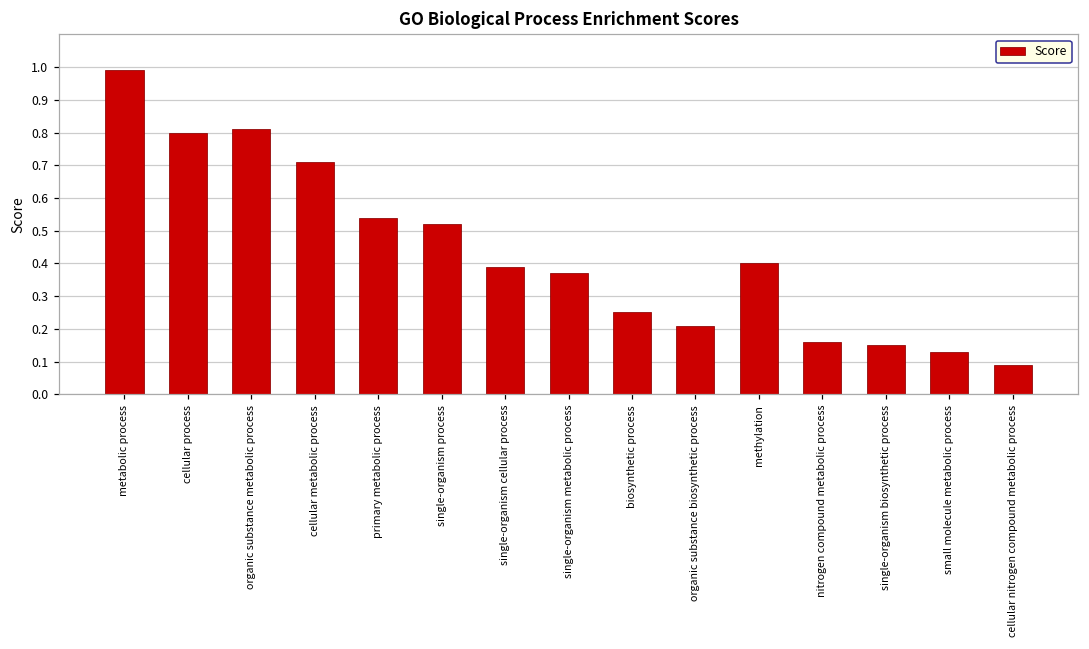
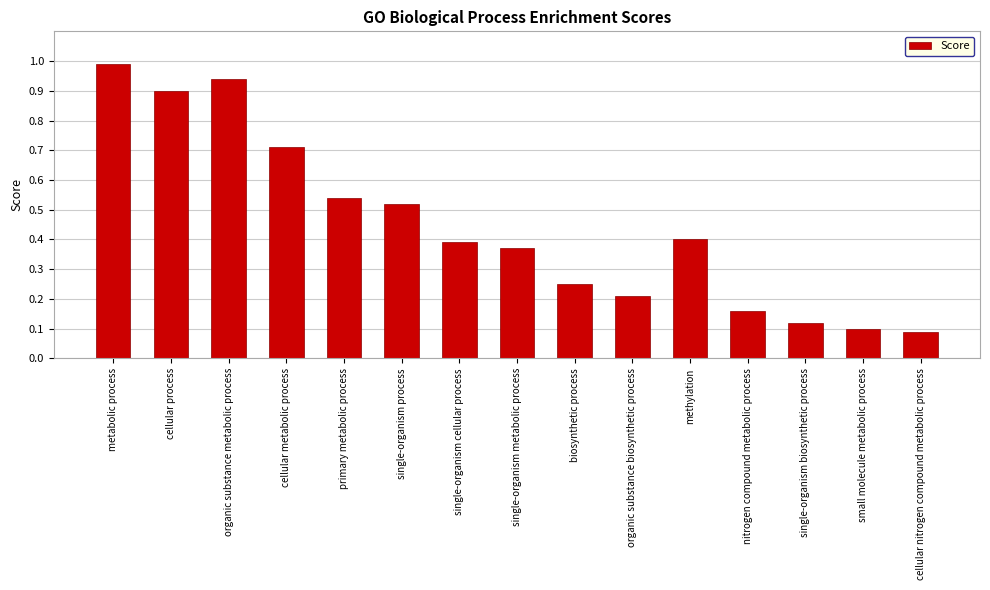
  {
    "metabolic process": 0.99,
-   "cellular process": 0.8,
-   "organic substance metabolic process": 0.81,
+   "cellular process": 0.9,
+   "organic substance metabolic process": 0.94,
    "cellular metabolic process": 0.71,
    "primary metabolic process": 0.54,
    "single-organism process": 0.52,
    "single-organism cellular process": 0.39,
    "single-organism metabolic process": 0.37,
    "biosynthetic process": 0.25,
    "organic substance biosynthetic process": 0.21,
    "methylation": 0.40,
    "nitrogen compound metabolic process": 0.16,
-   "single-organism biosynthetic process": 0.15,
-   "small molecule metabolic process": 0.13,
+   "single-organism biosynthetic process": 0.12,
+   "small molecule metabolic process": 0.10,
    "cellular nitrogen compound metabolic process": 0.09
  }
